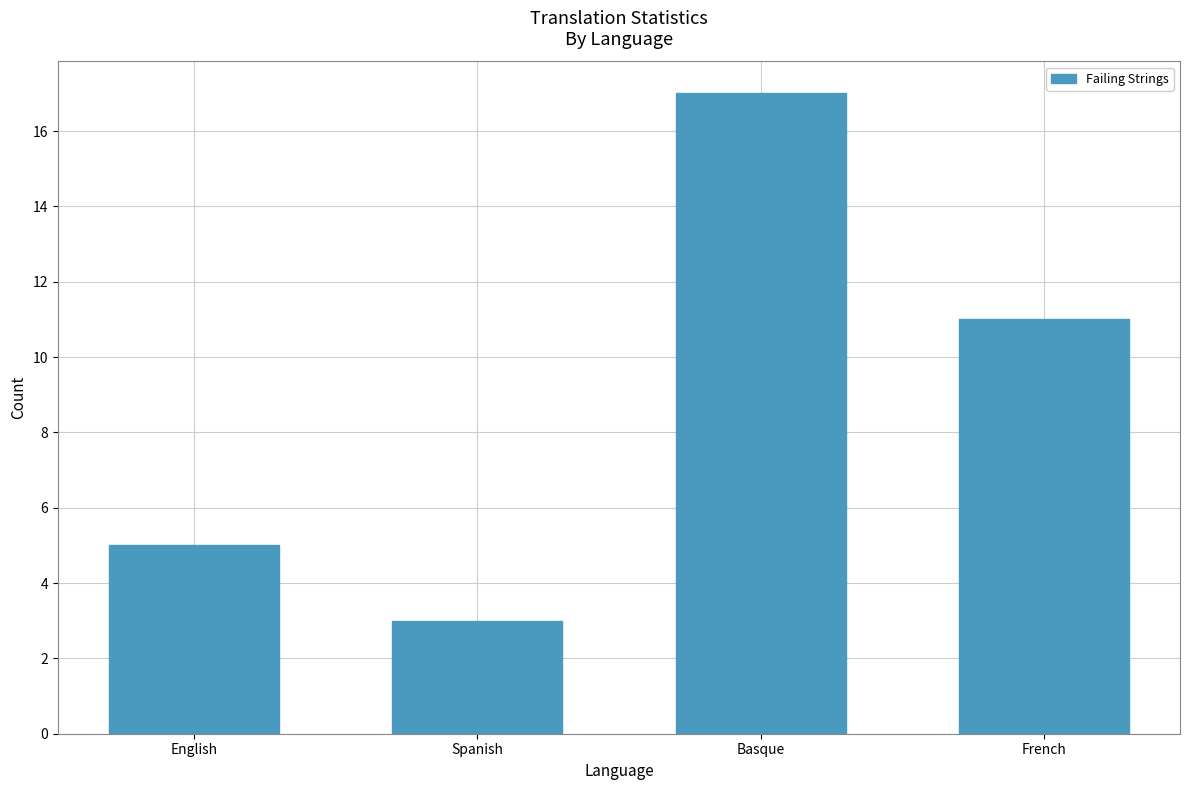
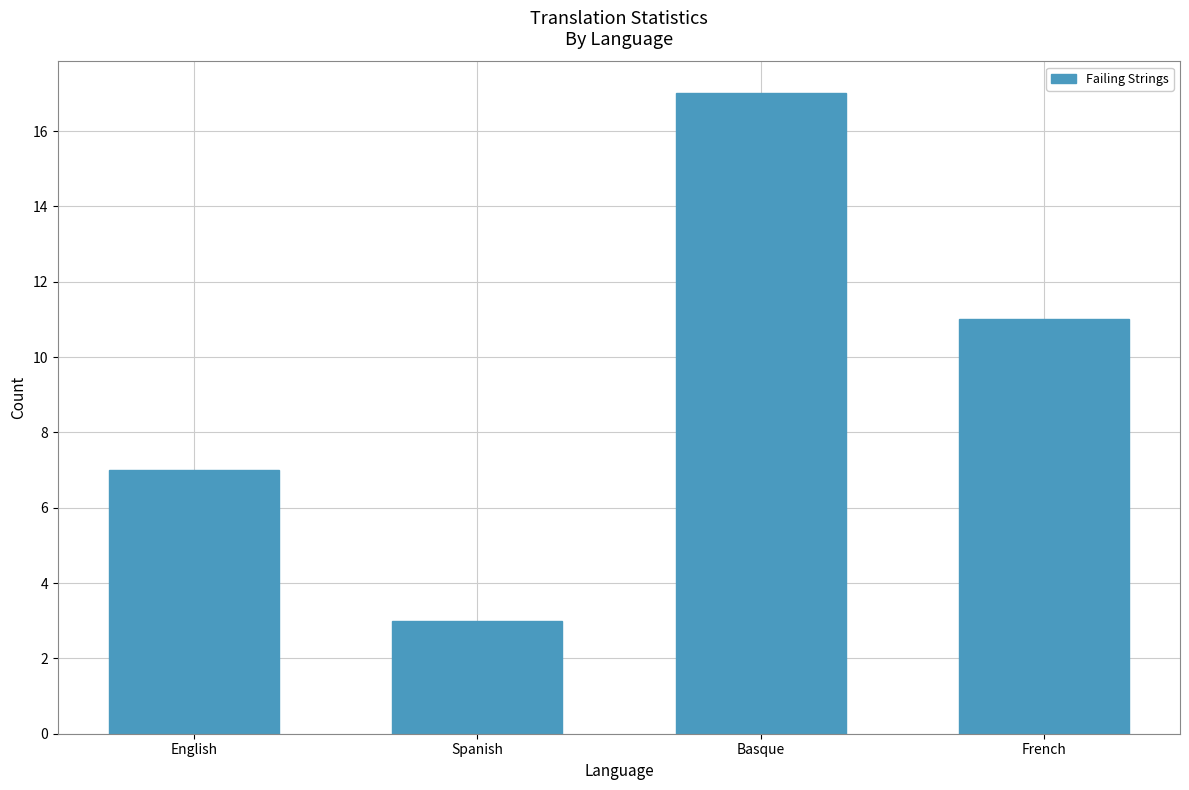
  {
-   "English": 5,
+   "English": 7,
    "Spanish": 3,
    "Basque": 17,
    "French": 11
  }
